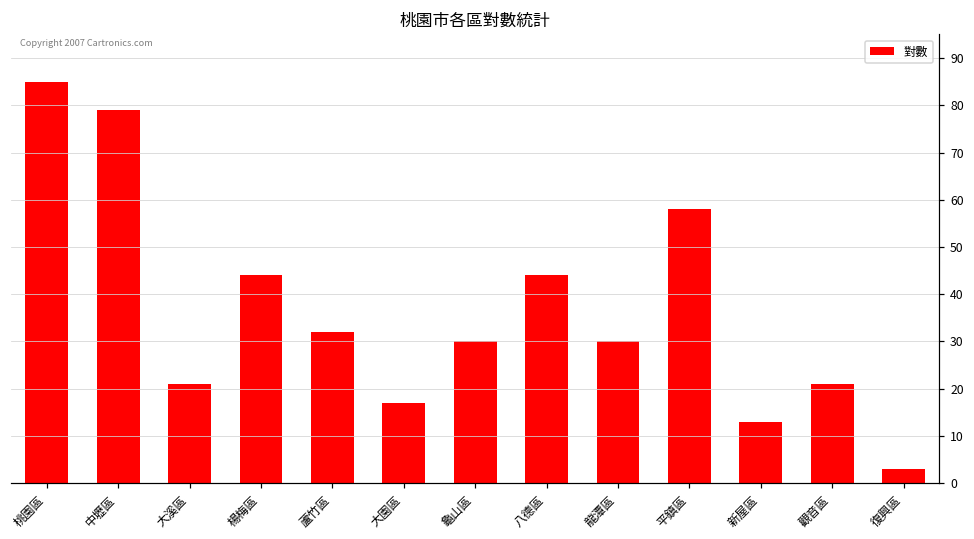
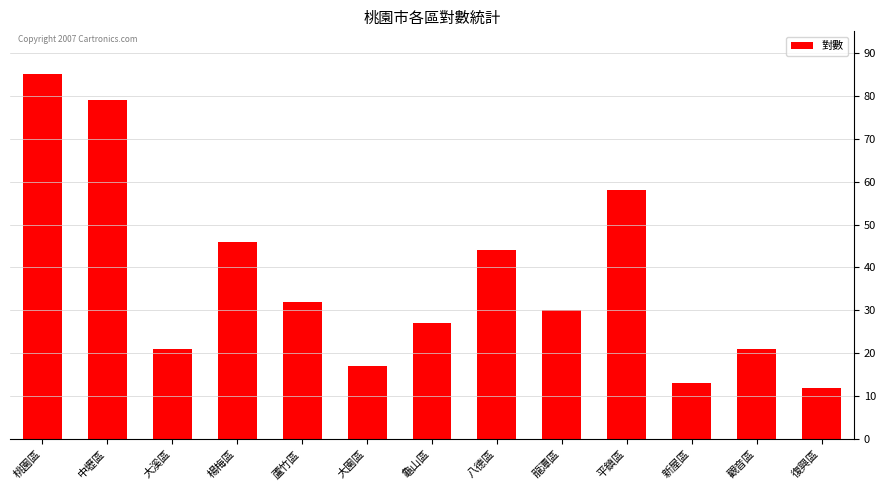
  {
    "桃園區": 85,
    "中壢區": 79,
    "大溪區": 21,
-   "楊梅區": 44,
+   "楊梅區": 46,
    "蘆竹區": 32,
    "大園區": 17,
-   "龜山區": 30,
+   "龜山區": 27,
    "八德區": 44,
    "龍潭區": 30,
    "平鎮區": 58,
    "新屋區": 13,
    "觀音區": 21,
-   "復興區": 3
+   "復興區": 12
  }
